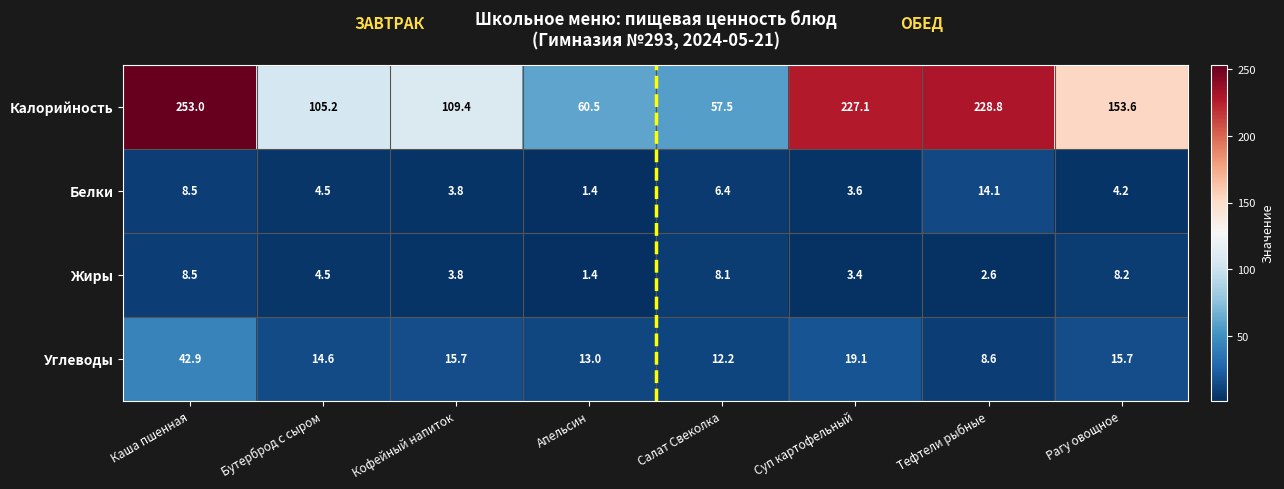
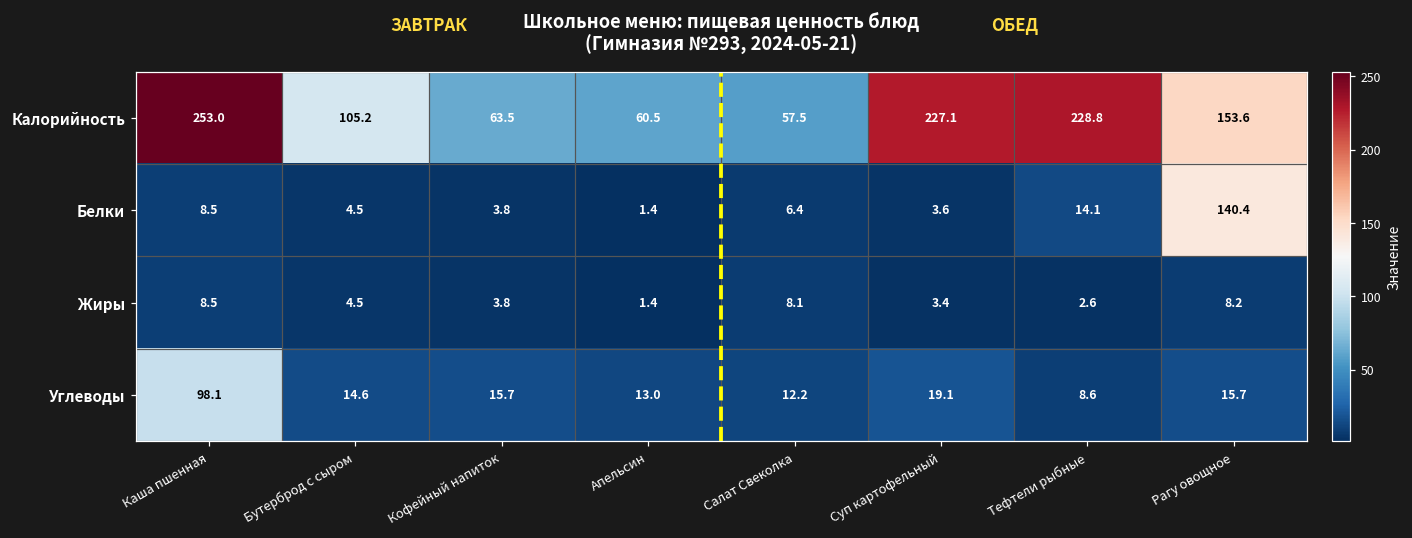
  {
    "Калорийность": {
      "Каша пшенная": 253.0,
      "Бутерброд с сыром": 105.2,
-     "Кофейный напиток": 109.4,
+     "Кофейный напиток": 63.5,
      "Апельсин": 60.5,
      "Салат Свеколка": 57.5,
      "Суп картофельный": 227.1,
      "Тефтели рыбные": 228.8,
      "Рагу овощное": 153.6
    },
    "Белки": {
      "Каша пшенная": 8.5,
      "Бутерброд с сыром": 4.5,
      "Кофейный напиток": 3.8,
      "Апельсин": 1.4,
      "Салат Свеколка": 6.4,
      "Суп картофельный": 3.6,
      "Тефтели рыбные": 14.1,
-     "Рагу овощное": 4.2
+     "Рагу овощное": 140.4
    },
    "Жиры": {
      "Каша пшенная": 8.5,
      "Бутерброд с сыром": 4.5,
      "Кофейный напиток": 3.8,
      "Апельсин": 1.4,
      "Салат Свеколка": 8.1,
      "Суп картофельный": 3.4,
      "Тефтели рыбные": 2.6,
      "Рагу овощное": 8.2
    },
    "Углеводы": {
-     "Каша пшенная": 42.9,
+     "Каша пшенная": 98.1,
      "Бутерброд с сыром": 14.6,
      "Кофейный напиток": 15.7,
      "Апельсин": 13.0,
      "Салат Свеколка": 12.2,
      "Суп картофельный": 19.1,
      "Тефтели рыбные": 8.6,
      "Рагу овощное": 15.7
    }
  }
